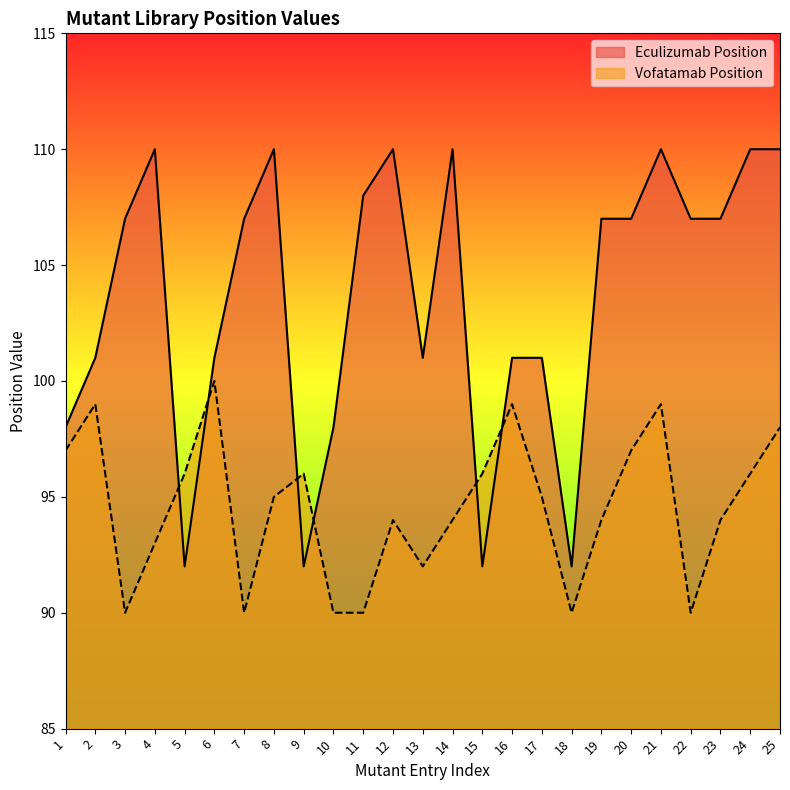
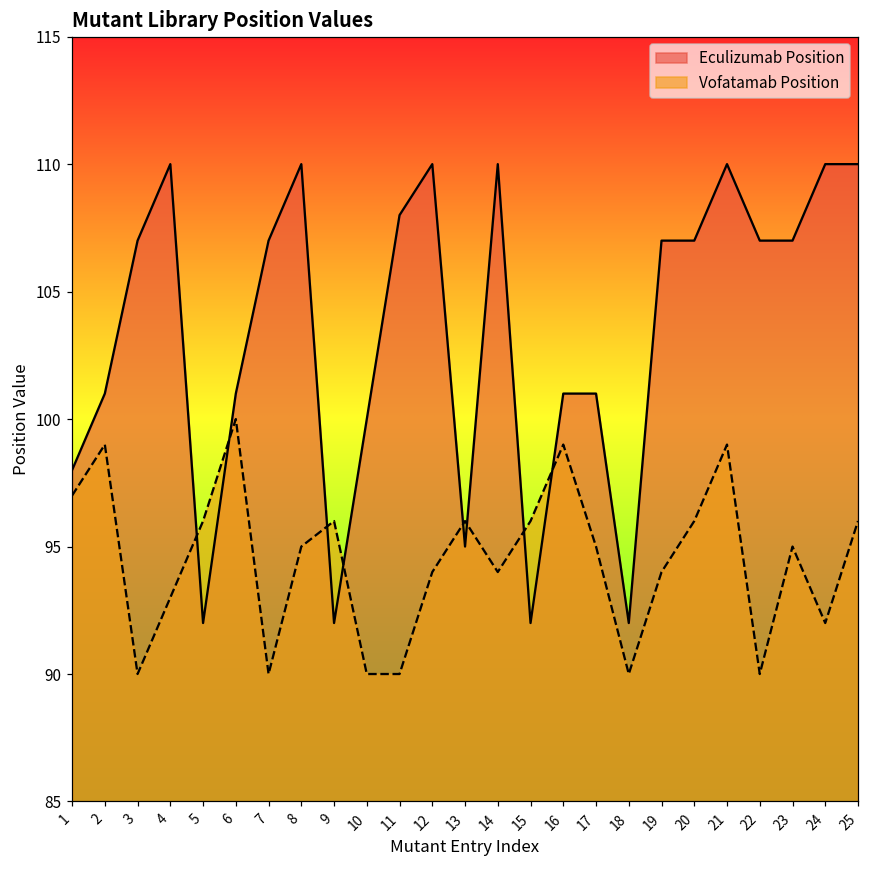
  {
    "Eculizumab Position": {
      "1": 98,
      "2": 101,
      "3": 107,
      "4": 110,
      "5": 92,
      "6": 101,
      "7": 107,
      "8": 110,
      "9": 92,
-     "10": 98,
+     "10": 100,
      "11": 108,
      "12": 110,
-     "13": 101,
+     "13": 95,
      "14": 110,
      "15": 92,
      "16": 101,
      "17": 101,
      "18": 92,
      "19": 107,
      "20": 107,
      "21": 110,
      "22": 107,
      "23": 107,
      "24": 110,
      "25": 110
    },
    "Vofatamab Position": {
      "1": 97,
      "2": 99,
      "3": 90,
      "4": 93,
      "5": 96,
      "6": 100,
      "7": 90,
      "8": 95,
      "9": 96,
      "10": 90,
      "11": 90,
      "12": 94,
-     "13": 92,
+     "13": 96,
      "14": 94,
      "15": 96,
      "16": 99,
      "17": 95,
      "18": 90,
      "19": 94,
-     "20": 97,
+     "20": 96,
      "21": 99,
      "22": 90,
-     "23": 94,
-     "24": 96,
-     "25": 98
+     "23": 95,
+     "24": 92,
+     "25": 96
    }
  }
